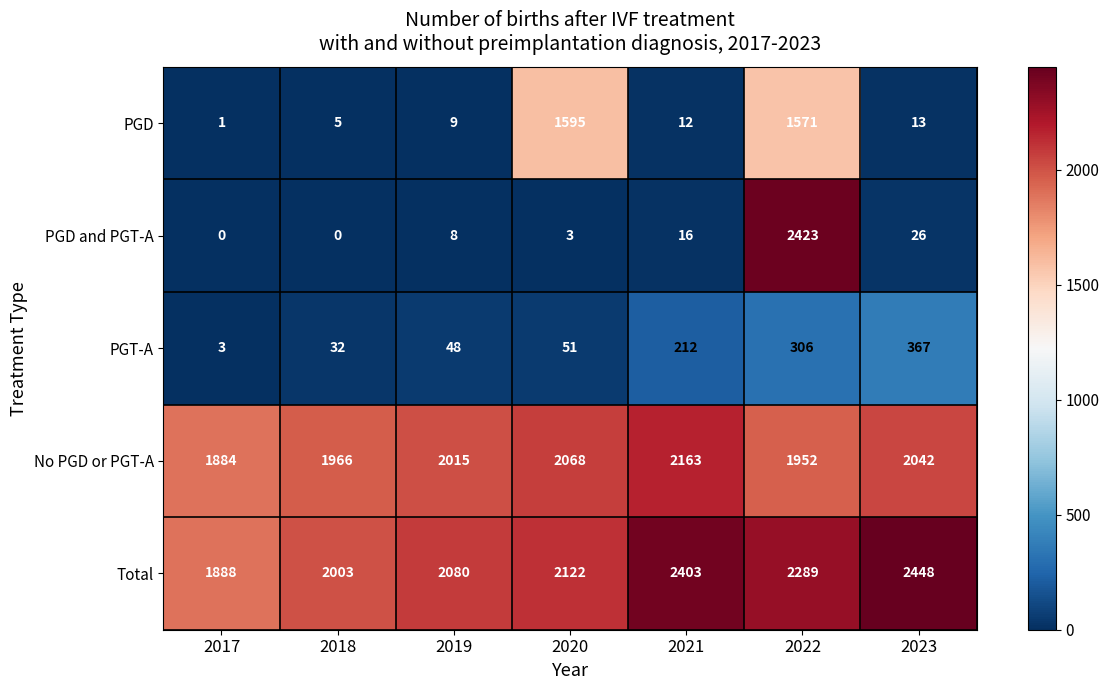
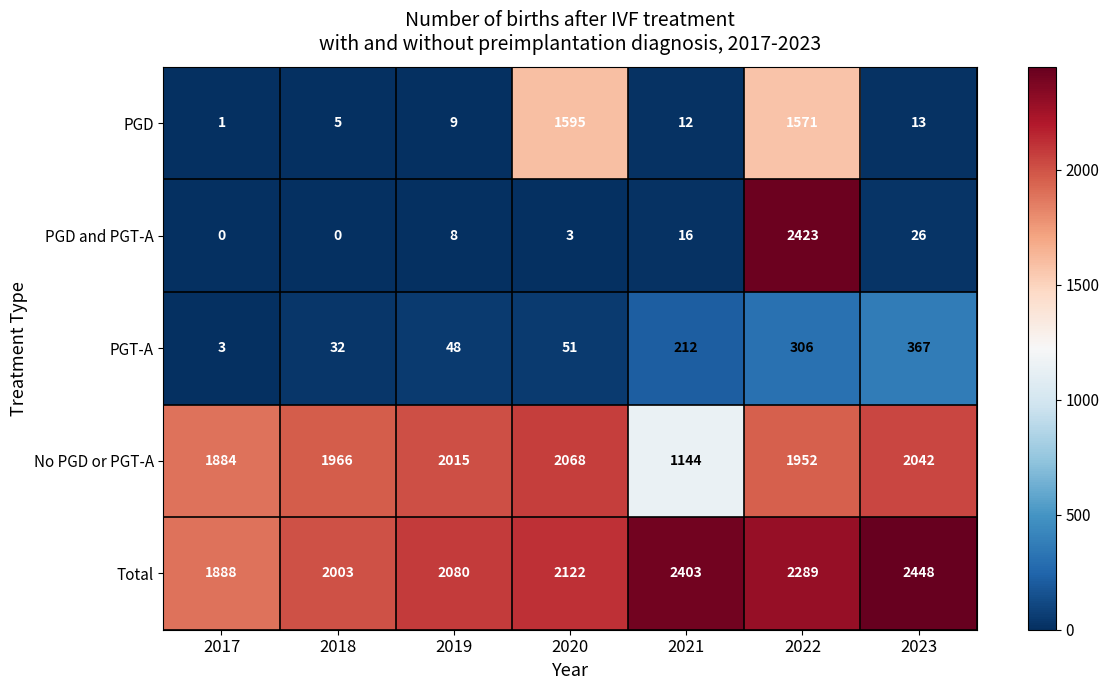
  {
    "PGD": {
      "2017": 1,
      "2018": 5,
      "2019": 9,
      "2020": 1595,
      "2021": 12,
      "2022": 1571,
      "2023": 13
    },
    "PGD and PGT-A": {
      "2017": 0,
      "2018": 0,
      "2019": 8,
      "2020": 3,
      "2021": 16,
      "2022": 2423,
      "2023": 26
    },
    "PGT-A": {
      "2017": 3,
      "2018": 32,
      "2019": 48,
      "2020": 51,
      "2021": 212,
      "2022": 306,
      "2023": 367
    },
    "No PGD or PGT-A": {
      "2017": 1884,
      "2018": 1966,
      "2019": 2015,
      "2020": 2068,
-     "2021": 2163,
+     "2021": 1144,
      "2022": 1952,
      "2023": 2042
    },
    "Total": {
      "2017": 1888,
      "2018": 2003,
      "2019": 2080,
      "2020": 2122,
      "2021": 2403,
      "2022": 2289,
      "2023": 2448
    }
  }
